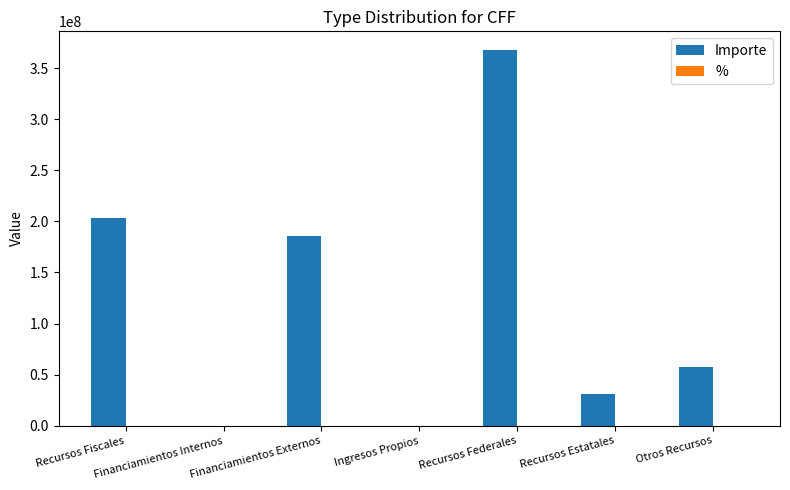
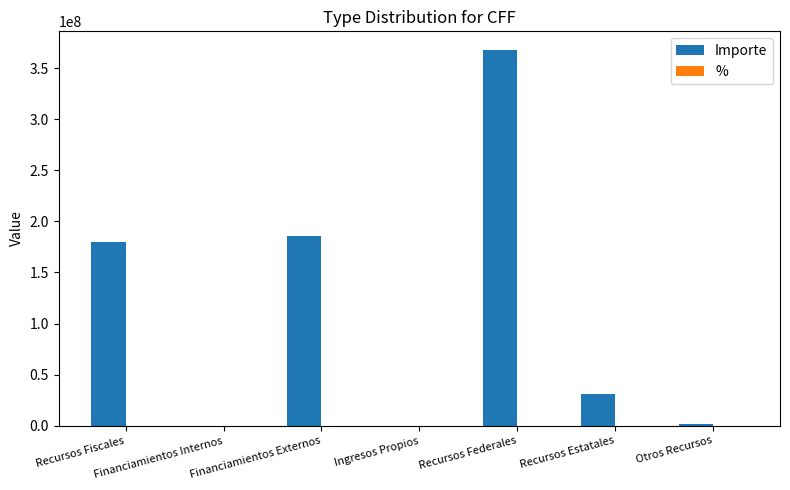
  {
    "Importe": {
-     "Recursos Fiscales": 203000000,
+     "Recursos Fiscales": 180000000,
      "Financiamientos Externos": 185000000,
      "Recursos Federales": 368000000,
      "Recursos Estatales": 31000000,
-     "Otros Recursos": 57000000
+     "Otros Recursos": 2000000
    }
  }
